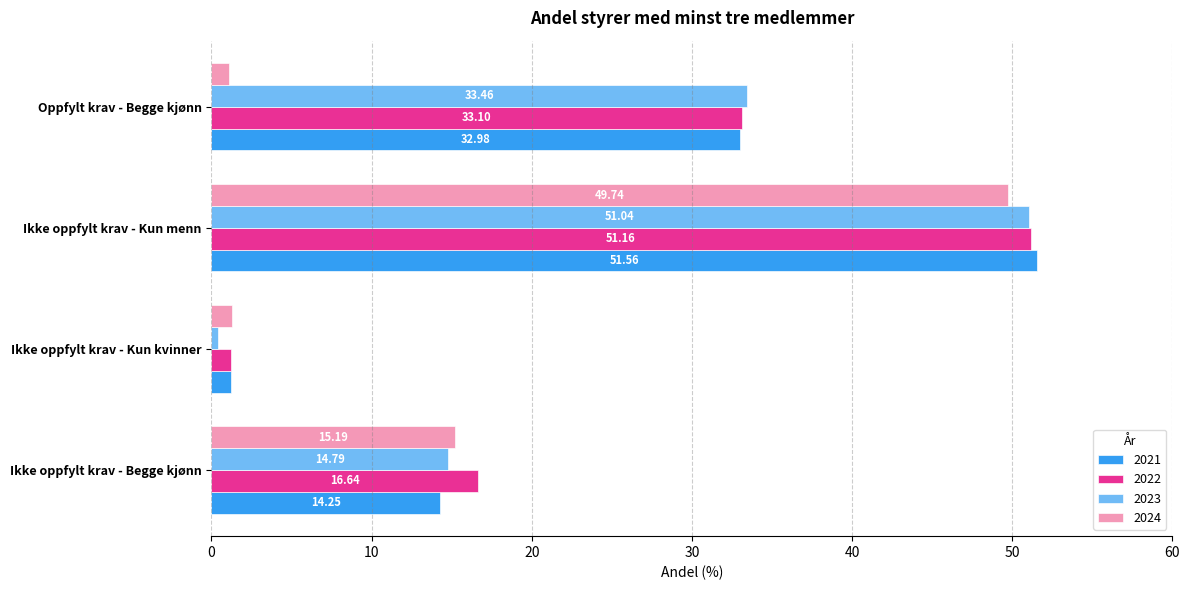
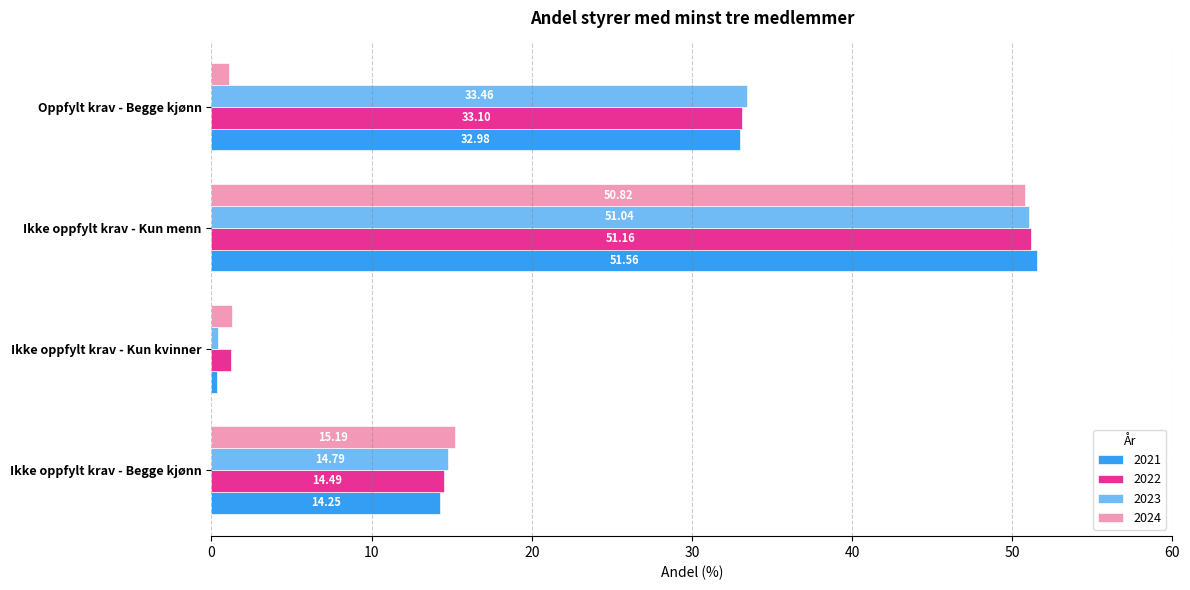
  {
    "2021": {
-     "Ikke oppfylt krav - Kun kvinner": 1.2
+     "Ikke oppfylt krav - Kun kvinner": 0.3
    },
    "2022": {
      "Oppfylt krav - Begge kjønn": 33.10,
      "Ikke oppfylt krav - Kun menn": 51.16,
-     "Ikke oppfylt krav - Begge kjønn": 16.64
+     "Ikke oppfylt krav - Begge kjønn": 14.49
    },
    "2023": {
      "Oppfylt krav - Begge kjønn": 33.46,
      "Ikke oppfylt krav - Kun menn": 51.04,
      "Ikke oppfylt krav - Begge kjønn": 14.79
    },
    "2024": {
-     "Ikke oppfylt krav - Kun menn": 49.74,
+     "Ikke oppfylt krav - Kun menn": 50.82,
      "Ikke oppfylt krav - Begge kjønn": 15.19
    }
  }
